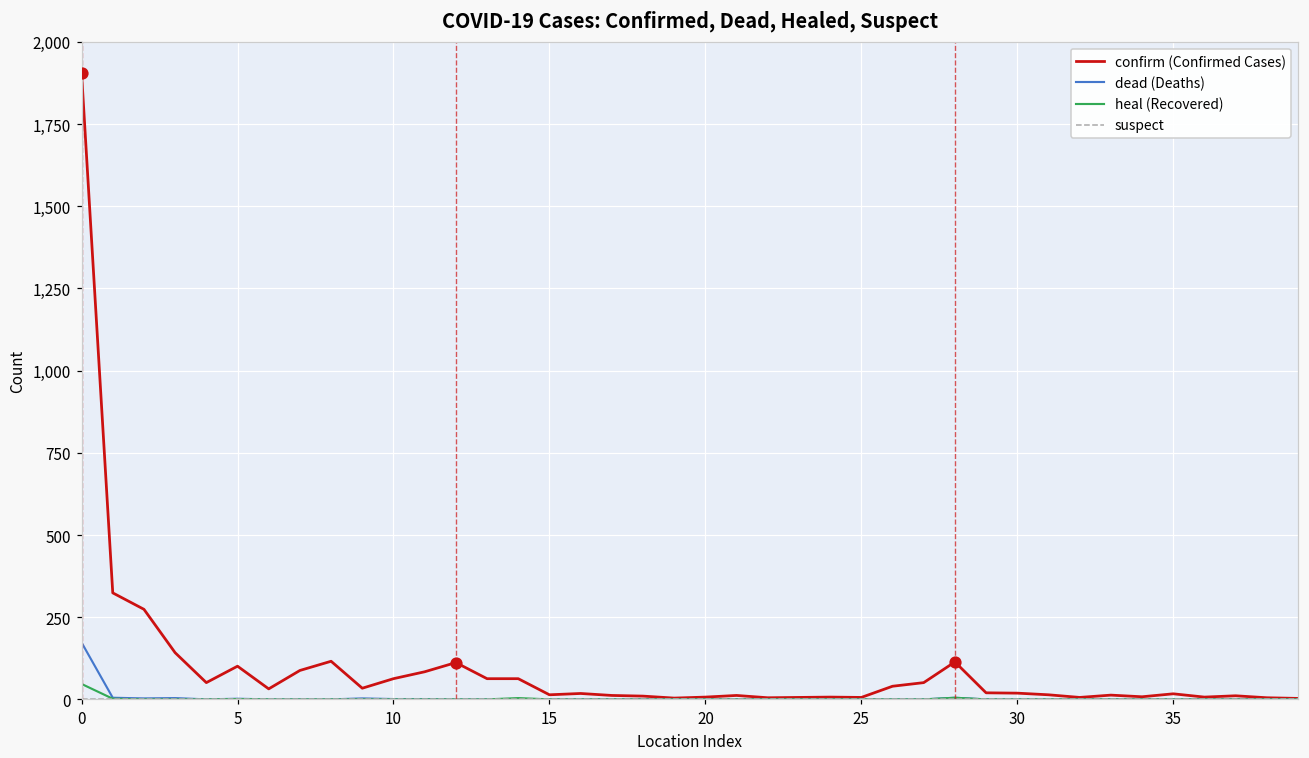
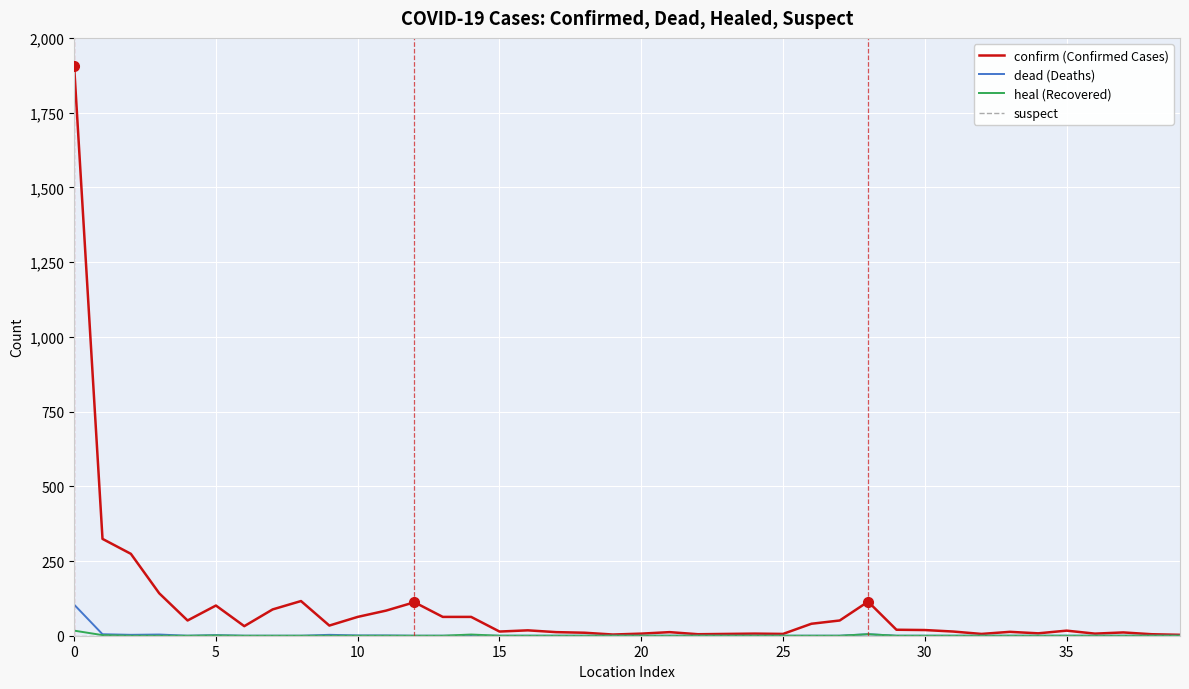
  {
    "dead (Deaths)": {
-     "0": 170
+     "0": 100
    },
    "heal (Recovered)": {
-     "0": 50
+     "0": 20
    },
    "suspect": {
      "0": 0
    }
  }
